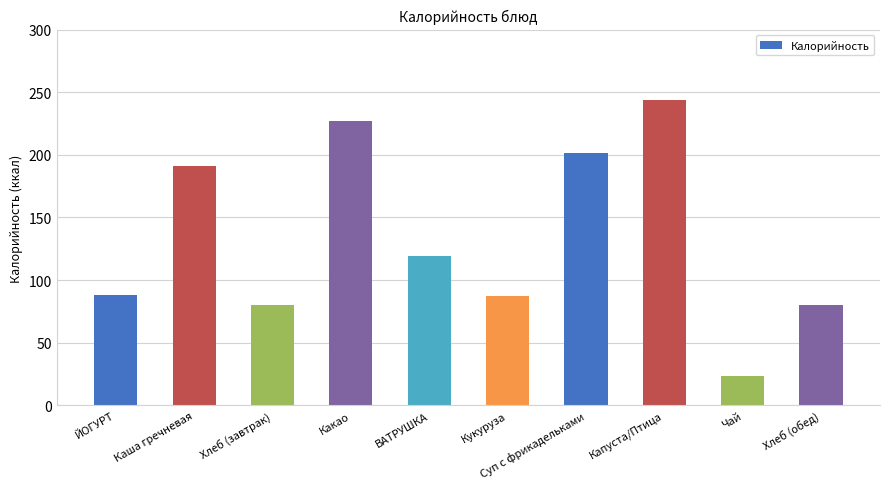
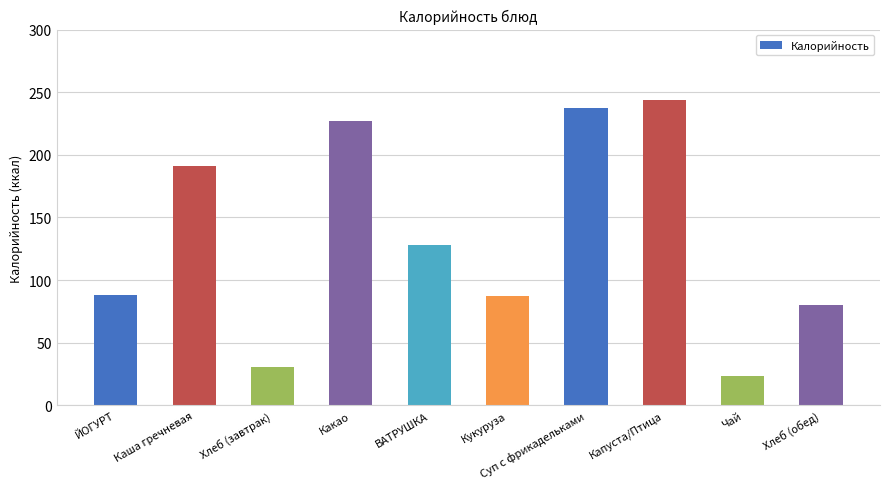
  {
    "ЙОГУРТ": 88,
    "Каша гречневая": 191,
-   "Хлеб (завтрак)": 80,
+   "Хлеб (завтрак)": 31,
    "Какао": 227,
-   "ВАТРУШКА": 120,
+   "ВАТРУШКА": 128,
    "Кукуруза": 87,
-   "Суп с фрикадельками": 201,
+   "Суп с фрикадельками": 237,
    "Капуста/Птица": 244,
    "Чай": 23,
    "Хлеб (обед)": 80
  }
